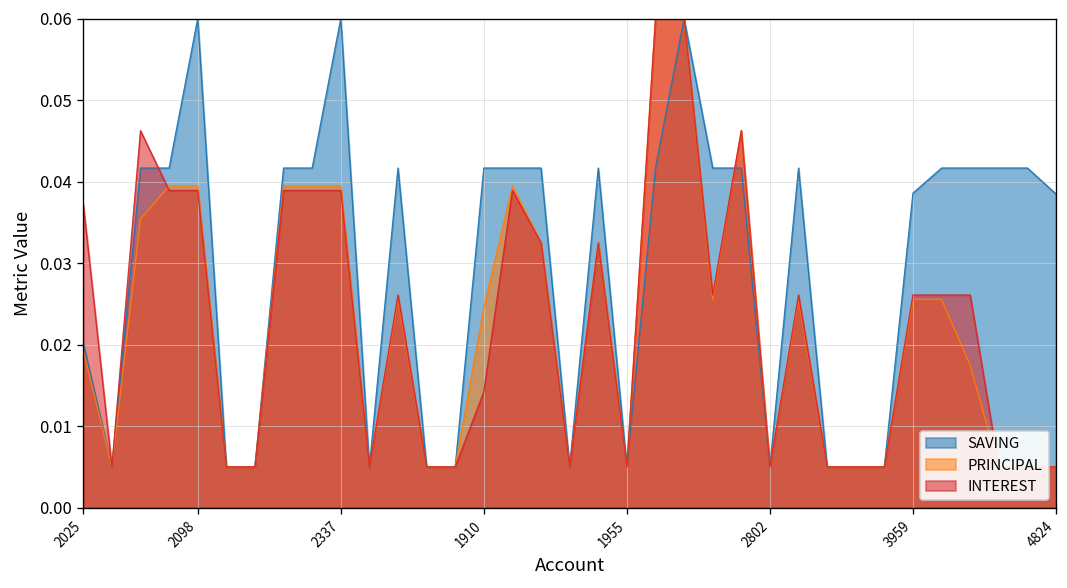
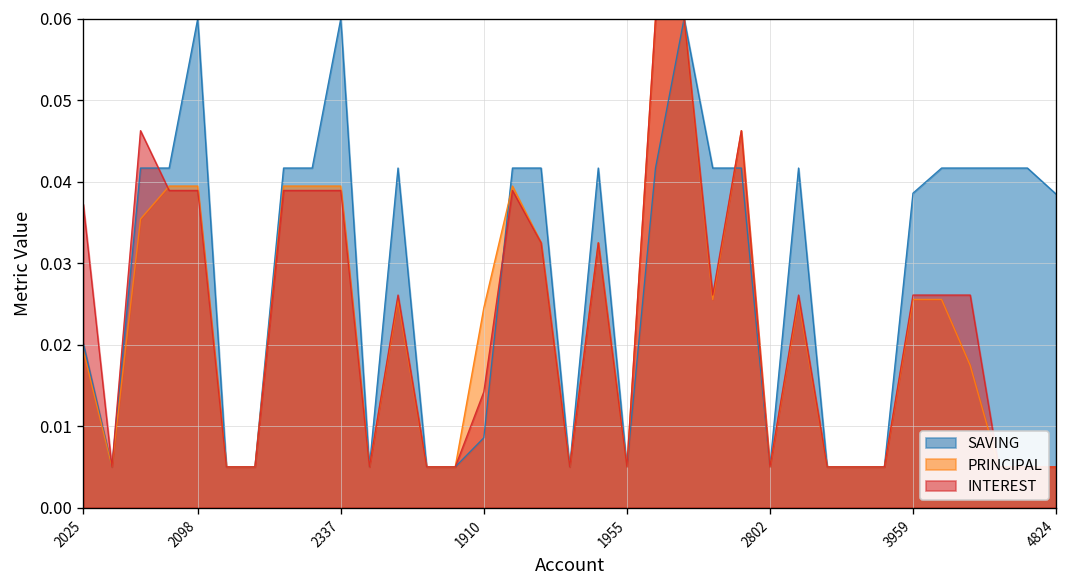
  {
    "SAVING": {
      "2025": 0.020,
      "2098": 0.060,
      "2337": 0.060,
-     "1910": 0.042,
+     "1910": 0.009,
      "3959": 0.039,
      "4824": 0.038
    },
    "PRINCIPAL": {
      "2025": 0.019,
      "2098": 0.039,
      "2337": 0.039,
      "1910": 0.025,
      "3959": 0.026
    },
    "INTEREST": {
      "2025": 0.037,
      "2098": 0.039,
      "2337": 0.039,
      "1910": 0.014,
      "3959": 0.026
    }
  }
